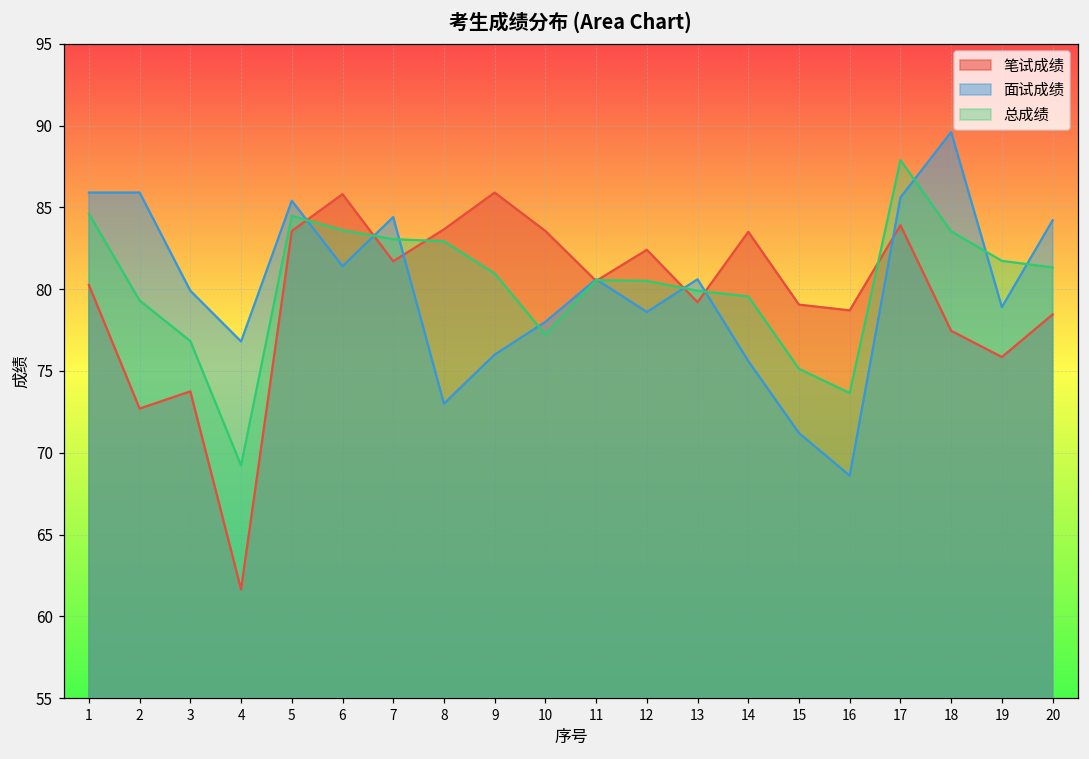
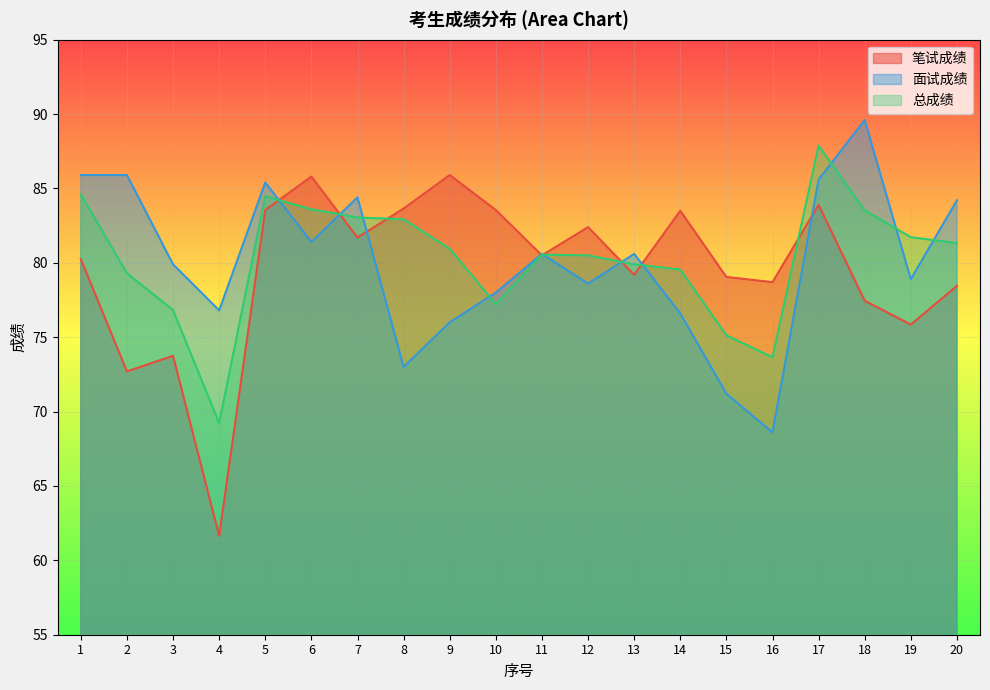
  {
    "笔试成绩": {
      "1": 80.3,
      "2": 72.7,
      "3": 73.8,
      "4": 61.7,
      "5": 83.6,
      "6": 85.8,
      "7": 81.7,
      "8": 83.7,
      "9": 85.9,
      "10": 83.6,
      "12": 82.4,
      "13": 79.2,
      "14": 83.5,
      "15": 79.1,
      "16": 78.7,
      "17": 83.9,
      "18": 77.5,
      "19": 75.9,
      "20": 78.5
    },
    "面试成绩": {
      "1": 85.9,
      "2": 85.9,
      "3": 79.9,
      "4": 76.8,
      "5": 85.4,
      "6": 81.4,
      "7": 84.4,
      "8": 73.0,
      "9": 76.0,
      "10": 78.0,
      "12": 78.6,
      "13": 80.6,
-     "14": 75.6,
+     "14": 76.6,
      "15": 71.2,
      "16": 68.6,
      "17": 85.6,
      "18": 89.6,
      "19": 78.9,
      "20": 84.2
    },
    "总成绩": {
      "1": 84.6,
      "2": 79.3,
      "3": 76.8,
      "4": 69.2,
      "5": 84.5,
      "6": 83.6,
      "7": 83.1,
      "8": 82.9,
      "9": 81.0,
      "10": 77.2,
      "12": 80.5,
      "13": 79.9,
      "14": 79.6,
      "15": 75.1,
      "16": 73.7,
      "17": 87.9,
      "18": 83.5,
      "19": 81.7,
      "20": 81.3
    }
  }
